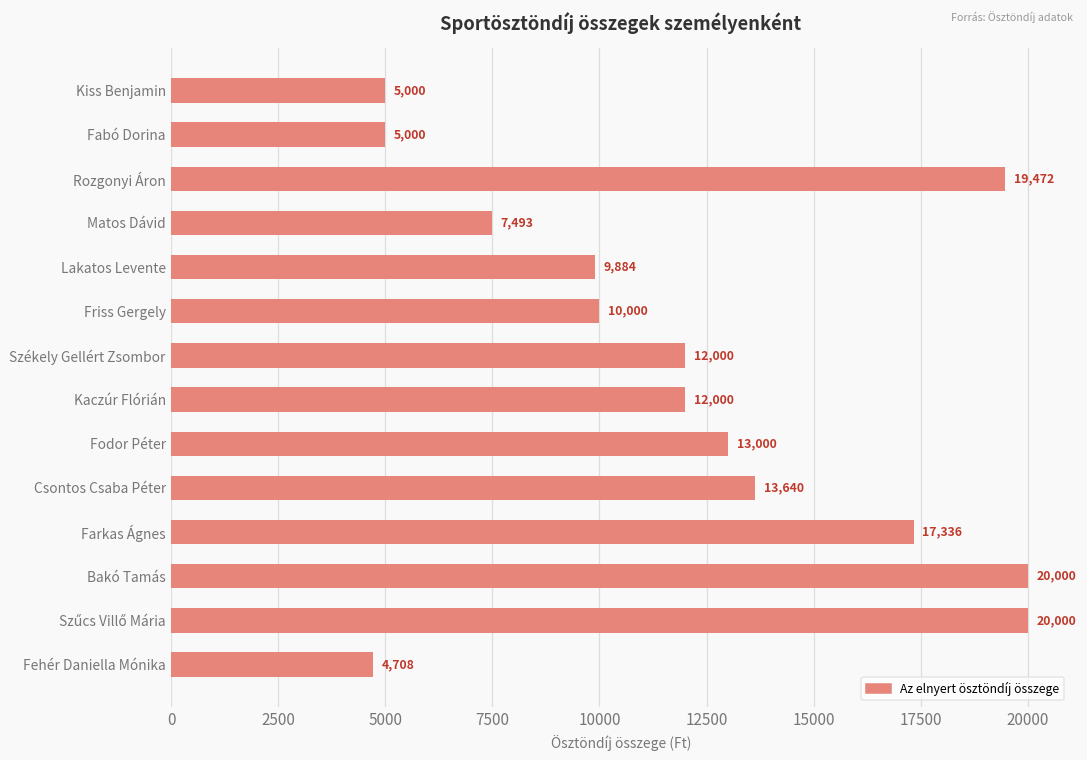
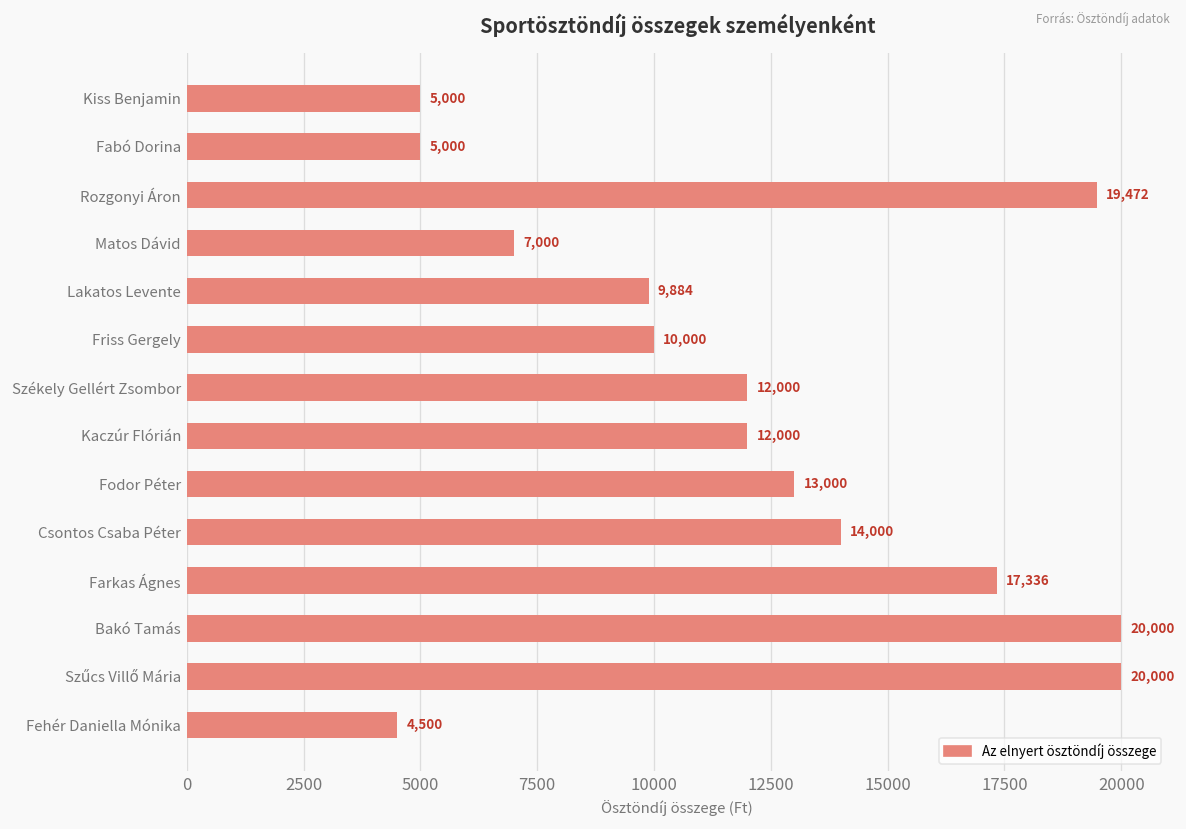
  {
    "Kiss Benjamin": "5,000",
    "Fabó Dorina": "5,000",
    "Rozgonyi Áron": "19,472",
-   "Matos Dávid": "7,493",
+   "Matos Dávid": "7,000",
    "Lakatos Levente": "9,884",
    "Friss Gergely": "10,000",
    "Székely Gellért Zsombor": "12,000",
    "Kaczúr Flórián": "12,000",
    "Fodor Péter": "13,000",
-   "Csontos Csaba Péter": "13,640",
+   "Csontos Csaba Péter": "14,000",
    "Farkas Ágnes": "17,336",
    "Bakó Tamás": "20,000",
    "Szűcs Villő Mária": "20,000",
-   "Fehér Daniella Mónika": "4,708"
+   "Fehér Daniella Mónika": "4,500"
  }
